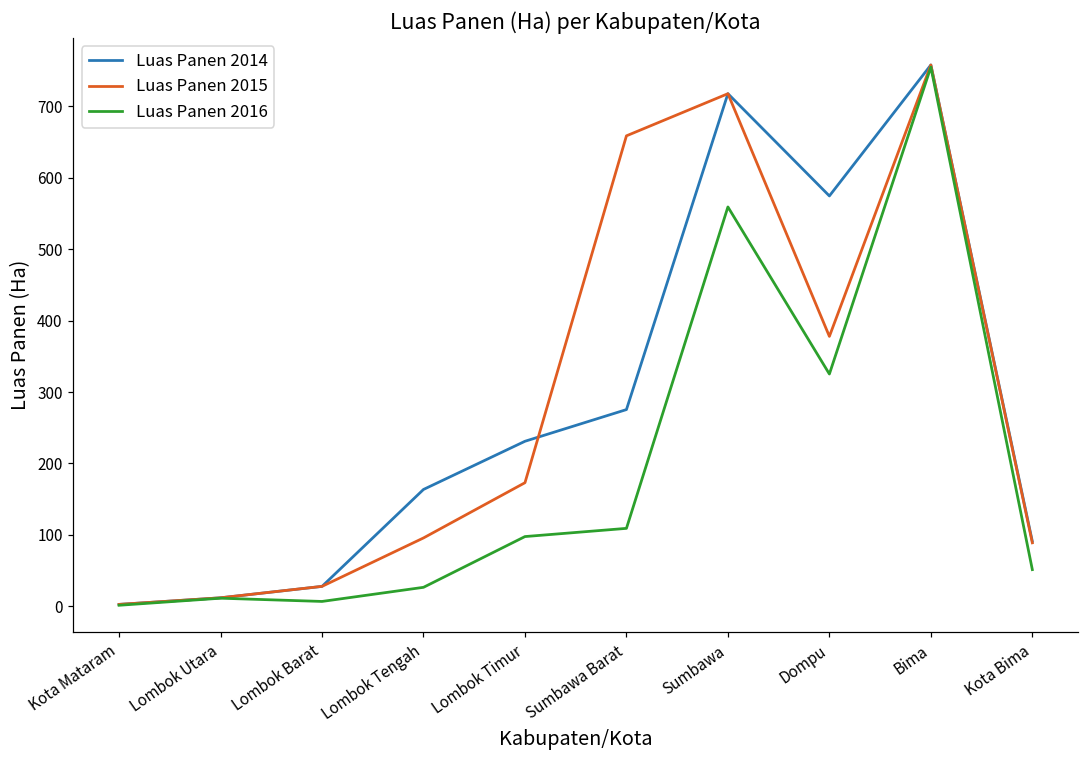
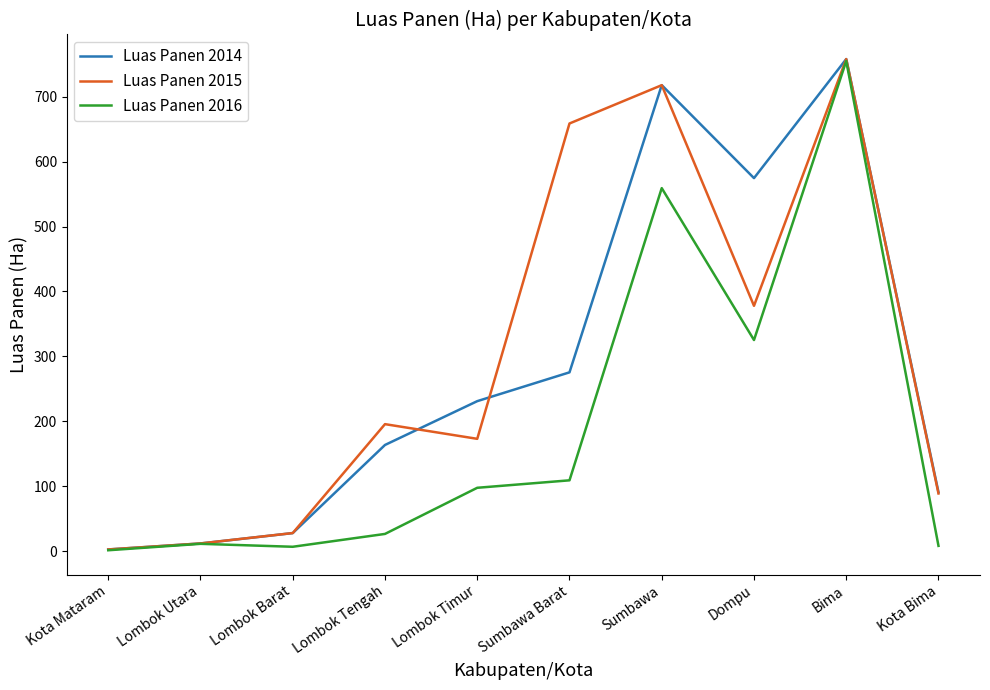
  {
    "Luas Panen 2014": {
      "Lombok Tengah": 160,
      "Lombok Timur": 230,
      "Sumbawa Barat": 280,
      "Dompu": 570
    },
    "Luas Panen 2015": {
-     "Lombok Tengah": 100,
+     "Lombok Tengah": 200,
      "Lombok Timur": 170,
      "Sumbawa Barat": 660,
      "Dompu": 380
    },
    "Luas Panen 2016": {
      "Lombok Barat": 10,
      "Lombok Tengah": 30,
      "Lombok Timur": 100,
      "Sumbawa Barat": 110,
      "Sumbawa": 560,
      "Dompu": 330,
-     "Kota Bima": 50
+     "Kota Bima": 10
    }
  }
